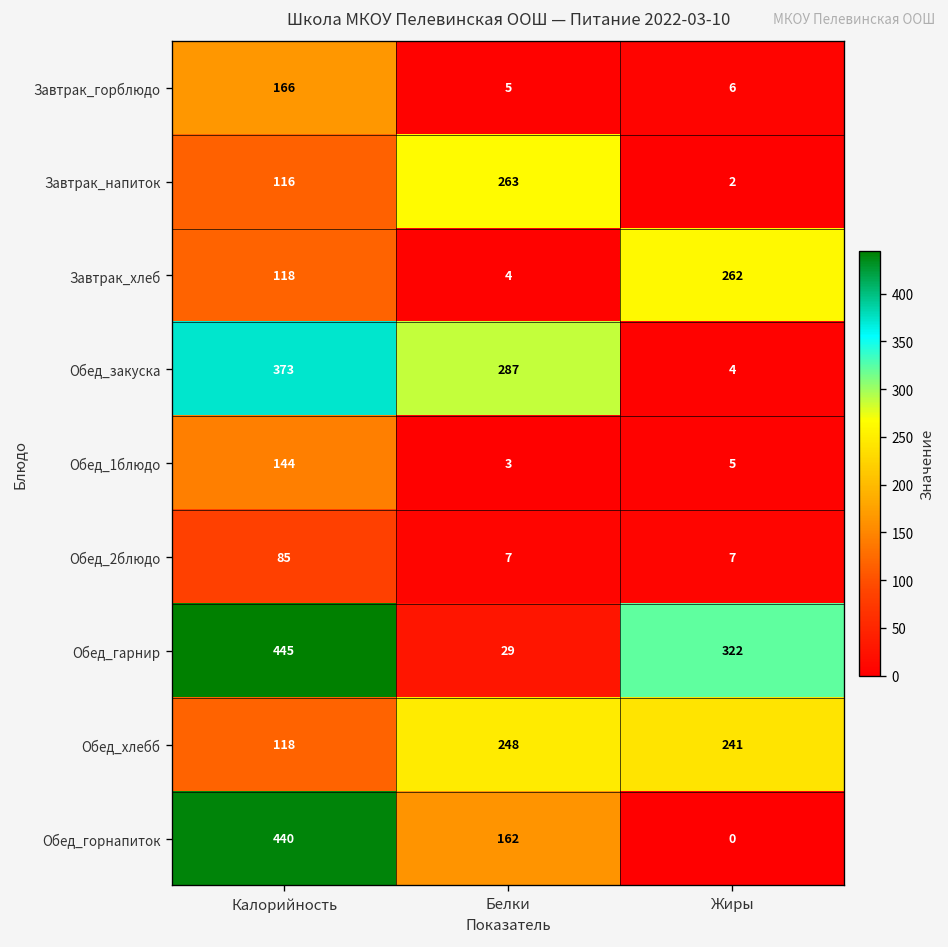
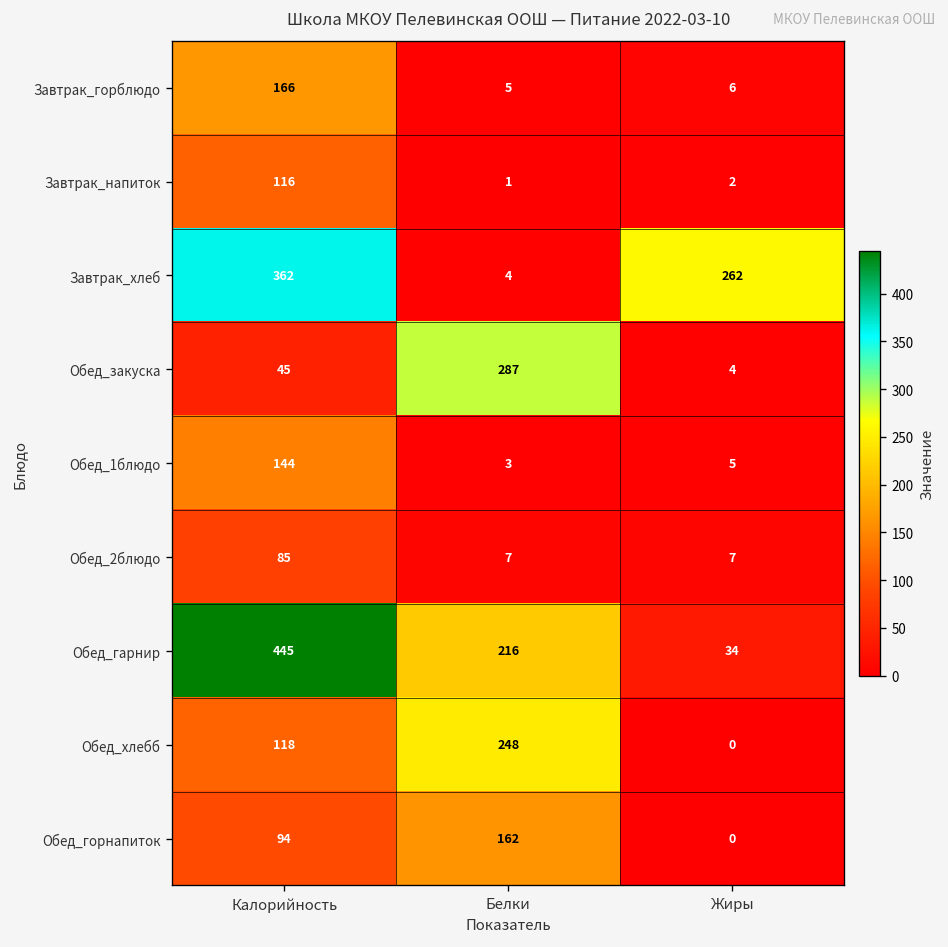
  {
    "Завтрак_горблюдо": {
      "Калорийность": 166,
      "Белки": 5,
      "Жиры": 6
    },
    "Завтрак_напиток": {
      "Калорийность": 116,
-     "Белки": 263,
+     "Белки": 1,
      "Жиры": 2
    },
    "Завтрак_хлеб": {
-     "Калорийность": 118,
+     "Калорийность": 362,
      "Белки": 4,
      "Жиры": 262
    },
    "Обед_закуска": {
-     "Калорийность": 373,
+     "Калорийность": 45,
      "Белки": 287,
      "Жиры": 4
    },
    "Обед_1блюдо": {
      "Калорийность": 144,
      "Белки": 3,
      "Жиры": 5
    },
    "Обед_2блюдо": {
      "Калорийность": 85,
      "Белки": 7,
      "Жиры": 7
    },
    "Обед_гарнир": {
      "Калорийность": 445,
-     "Белки": 29,
-     "Жиры": 322
+     "Белки": 216,
+     "Жиры": 34
    },
    "Обед_хлебб": {
      "Калорийность": 118,
      "Белки": 248,
-     "Жиры": 241
+     "Жиры": 0
    },
    "Обед_горнапиток": {
-     "Калорийность": 440,
+     "Калорийность": 94,
      "Белки": 162,
      "Жиры": 0
    }
  }
